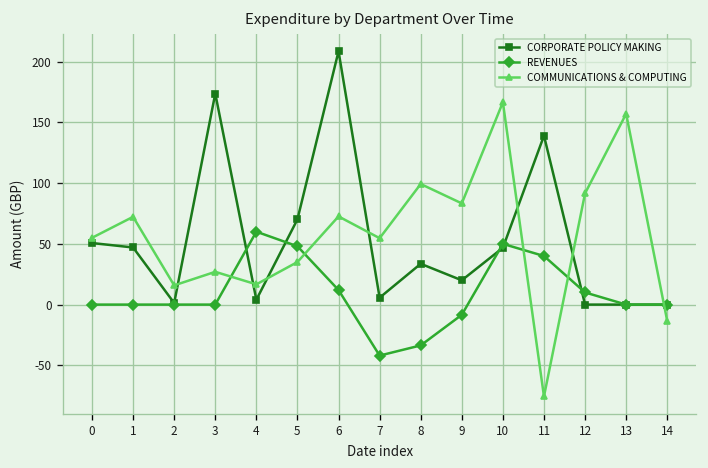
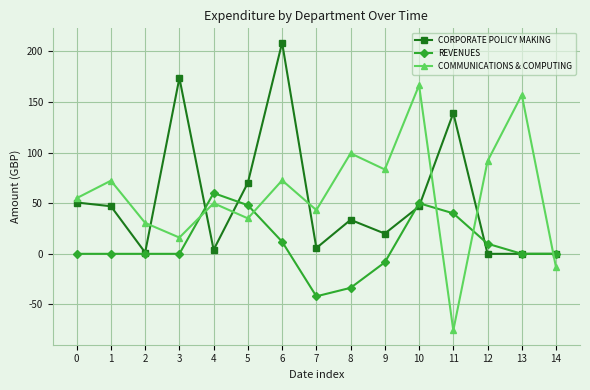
  {
    "COMMUNICATIONS & COMPUTING": {
      "0": 55,
      "1": 72,
-     "2": 16,
-     "3": 27,
-     "4": 17,
+     "2": 31,
+     "3": 16,
+     "4": 50,
      "5": 35,
      "6": 73,
-     "7": 55,
+     "7": 43,
      "8": 99,
      "9": 83,
      "10": 167,
      "11": -76,
      "12": 92,
      "13": 157,
      "14": -13
    }
  }
